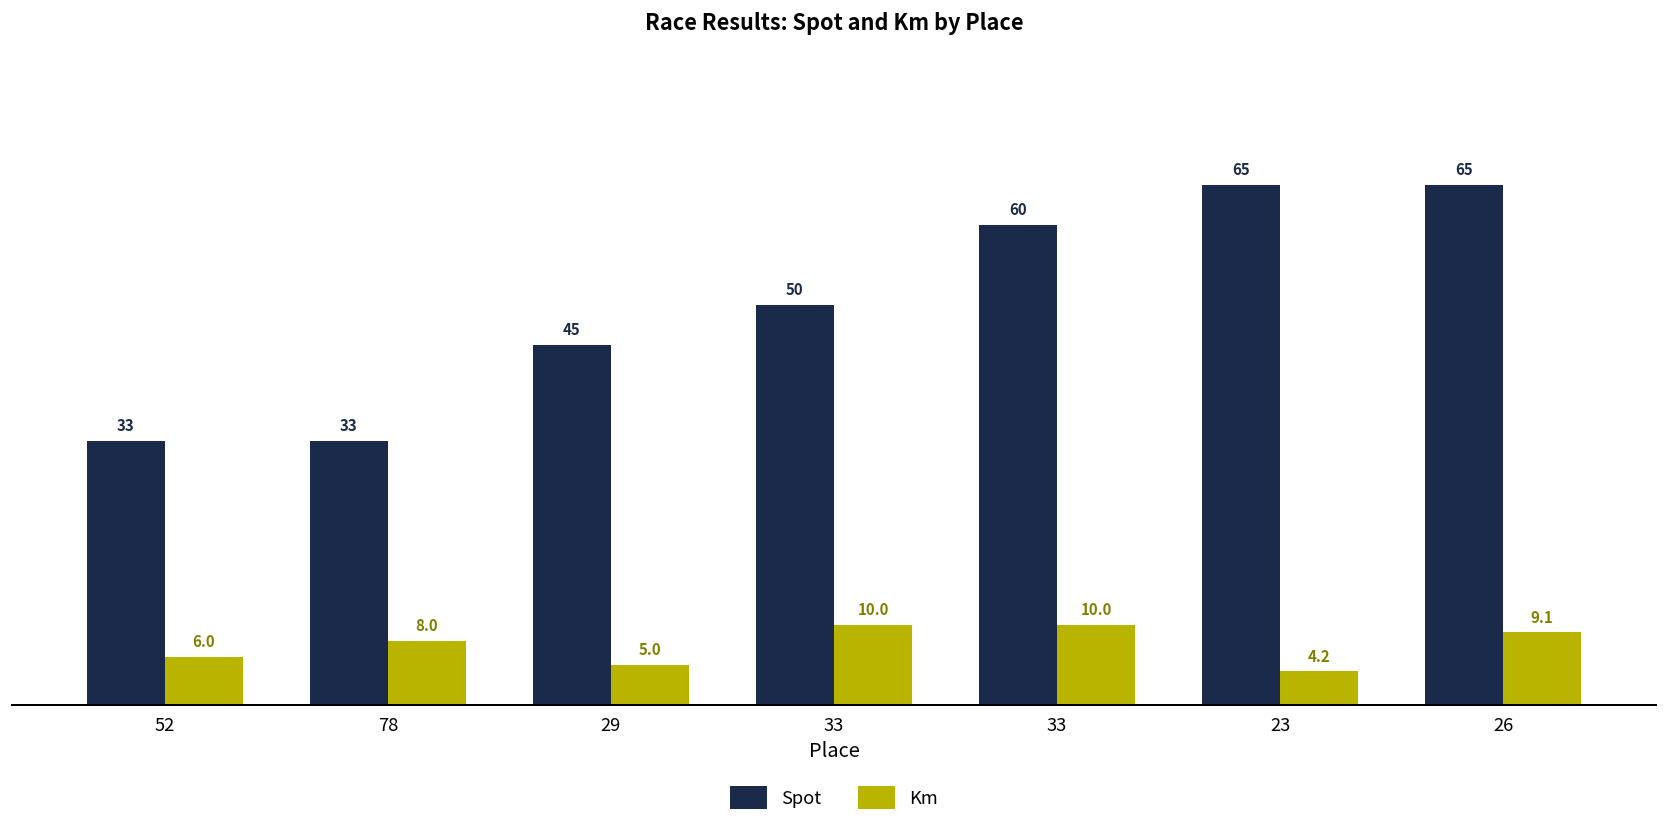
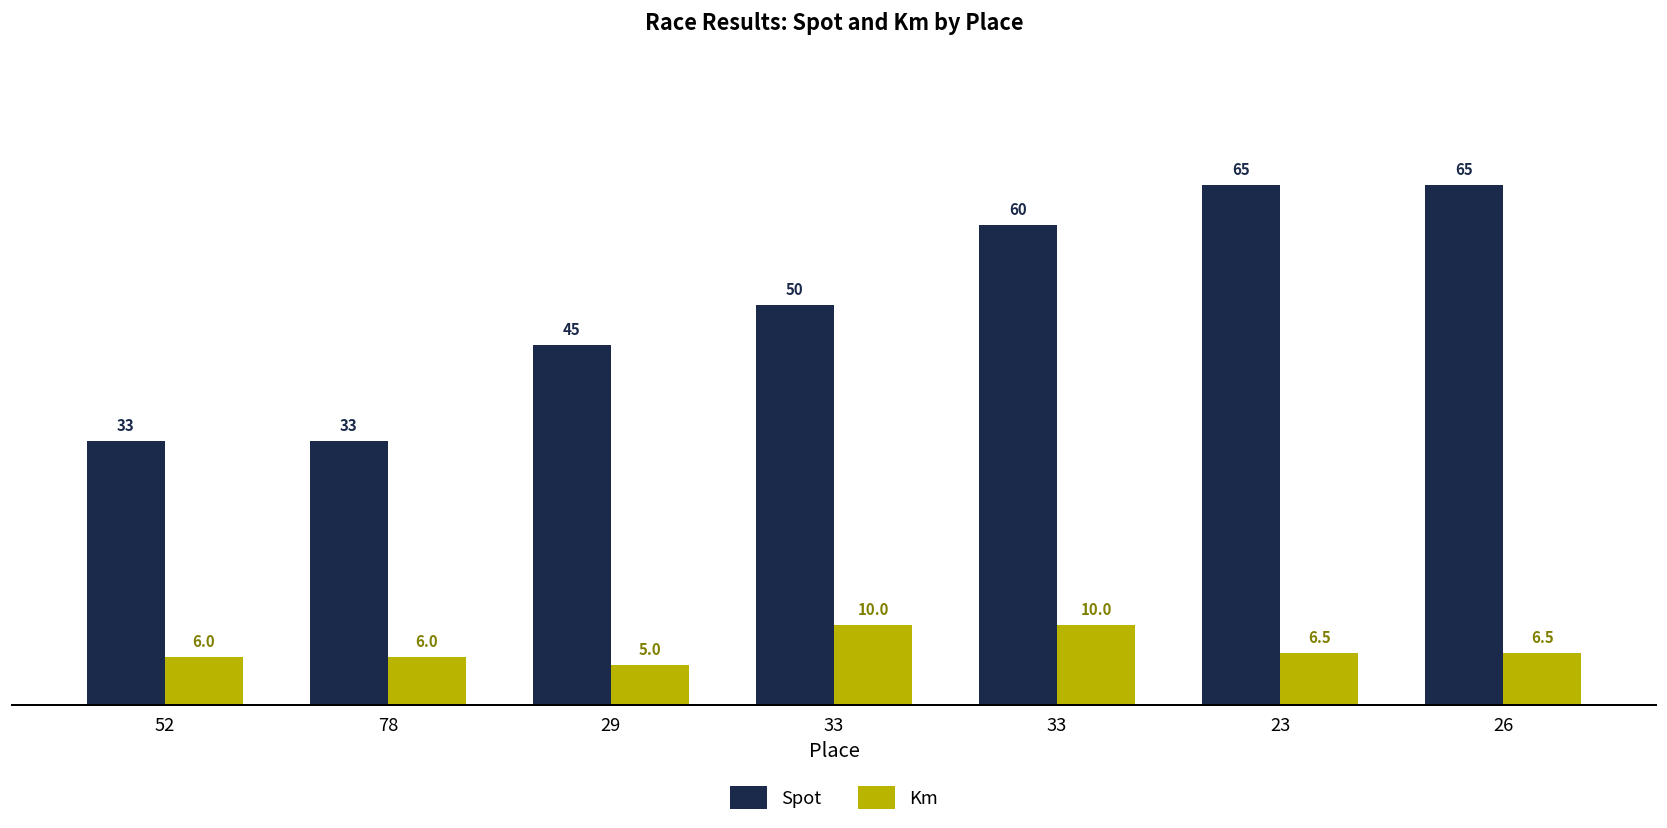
  {
    "Spot": {
      "52": 33,
      "78": 33,
      "29": 45,
      "23": 65,
      "26": 65
    },
    "Km": {
      "52": 6.0,
-     "78": 8.0,
+     "78": 6.0,
      "29": 5.0,
-     "23": 4.2,
-     "26": 9.1
+     "23": 6.5,
+     "26": 6.5
    }
  }
